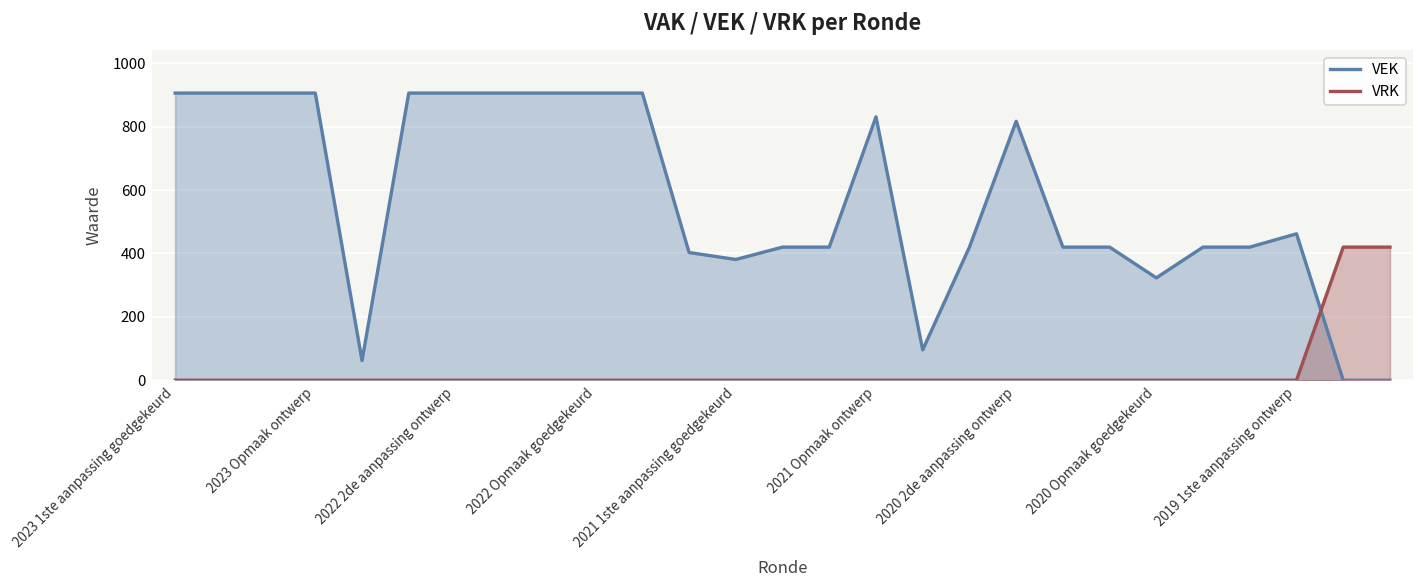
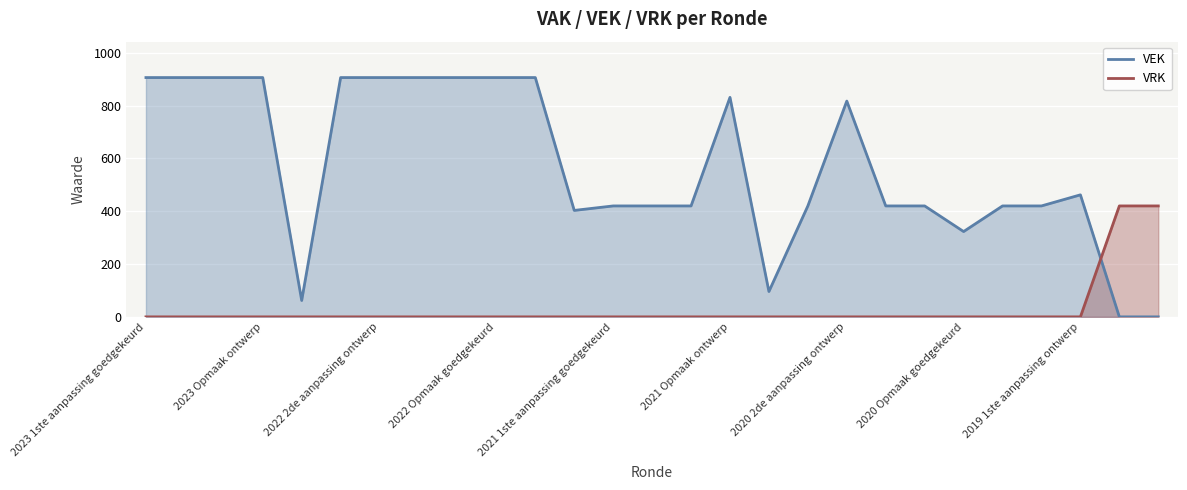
  {
    "VEK": {
      "2023 1ste aanpassing goedgekeurd": 910,
      "2023 Opmaak ontwerp": 910,
      "2022 2de aanpassing ontwerp": 910,
      "2022 Opmaak goedgekeurd": 910,
-     "2021 1ste aanpassing goedgekeurd": 380,
+     "2021 1ste aanpassing goedgekeurd": 420,
      "2021 Opmaak ontwerp": 830,
      "2020 2de aanpassing ontwerp": 820,
      "2020 Opmaak goedgekeurd": 320,
      "2019 1ste aanpassing ontwerp": 460
    },
    "VRK": {
      "2023 1ste aanpassing goedgekeurd": 0,
      "2023 Opmaak ontwerp": 0,
      "2022 2de aanpassing ontwerp": 0,
      "2022 Opmaak goedgekeurd": 0,
      "2021 1ste aanpassing goedgekeurd": 0,
      "2021 Opmaak ontwerp": 0,
      "2020 2de aanpassing ontwerp": 0,
      "2020 Opmaak goedgekeurd": 0,
      "2019 1ste aanpassing ontwerp": 0
    }
  }
